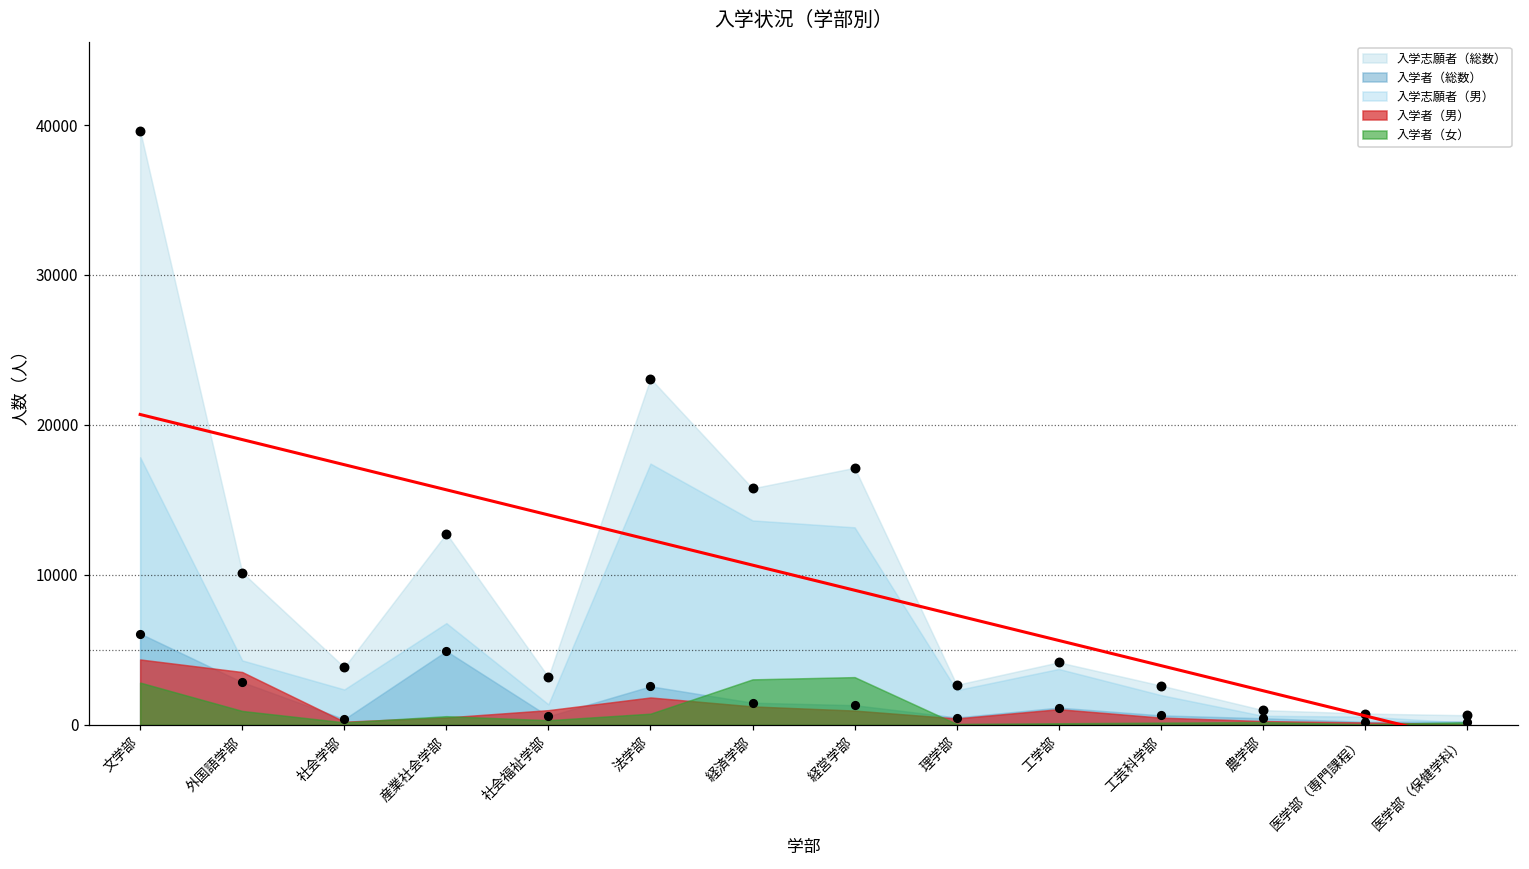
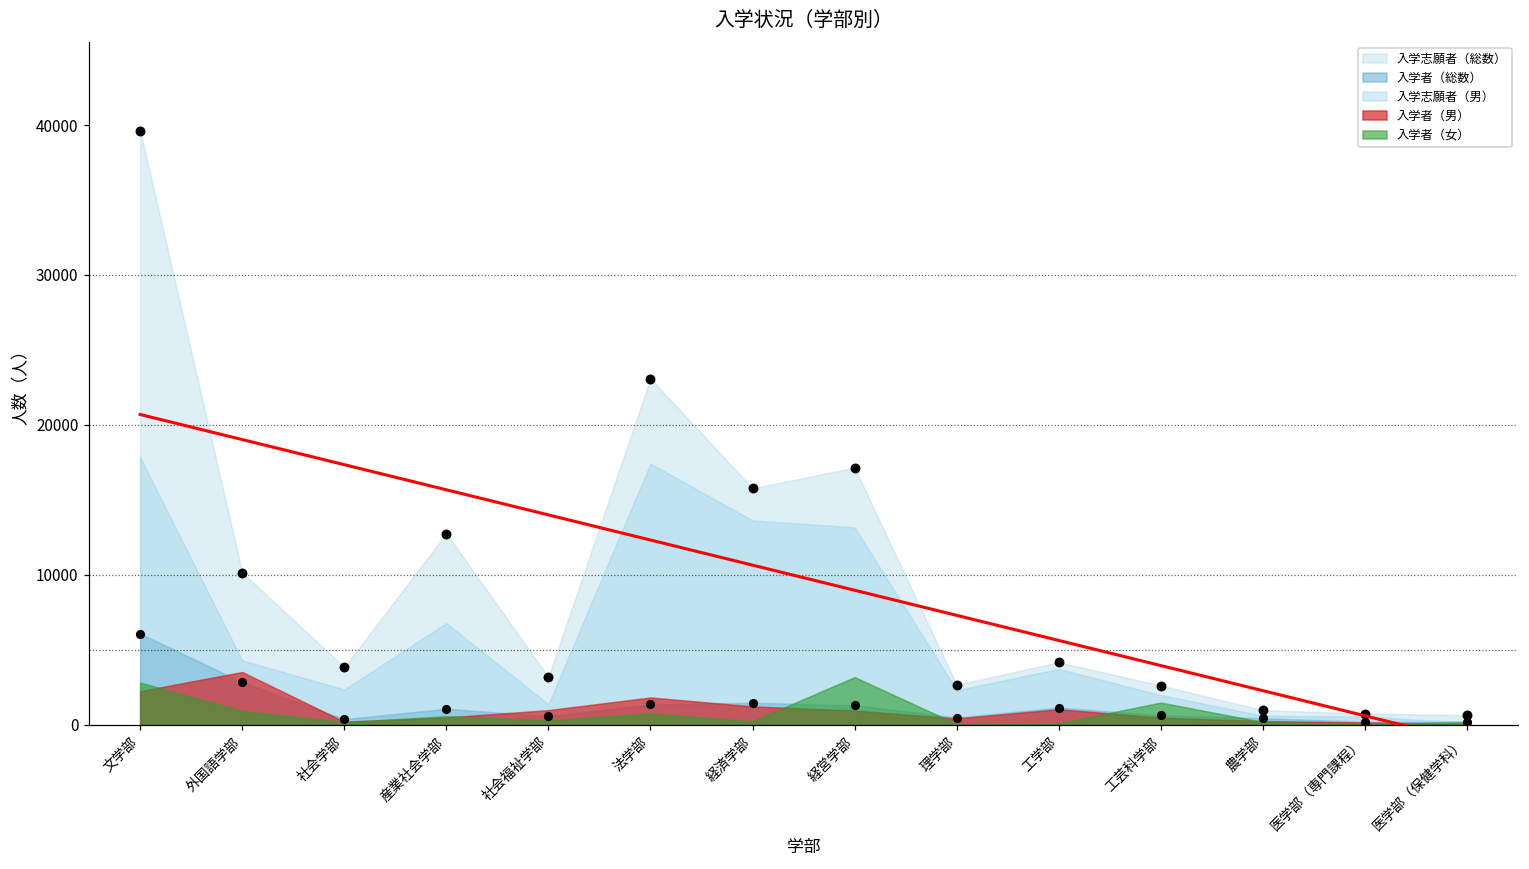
  {
    "入学者（総数）": {
      "文学部": 6100,
      "外国語学部": 2800,
-     "産業社会学部": 4900,
+     "産業社会学部": 1100,
      "社会福祉学部": 600,
-     "法学部": 2600,
+     "法学部": 1400,
      "経済学部": 1500,
      "経営学部": 1300
    },
    "入学者（男）": {
-     "文学部": 4400,
+     "文学部": 2200,
      "外国語学部": 3500,
      "社会福祉学部": 1000,
      "法学部": 1800,
      "経済学部": 1200,
      "経営学部": 1000
    },
    "入学者（女）": {
      "文学部": 2800,
      "外国語学部": 900,
      "社会福祉学部": 300,
      "法学部": 700,
-     "経済学部": 3000,
+     "経済学部": 200,
      "経営学部": 3200,
-     "工芸科学部": 100
+     "工芸科学部": 1500
    }
  }
